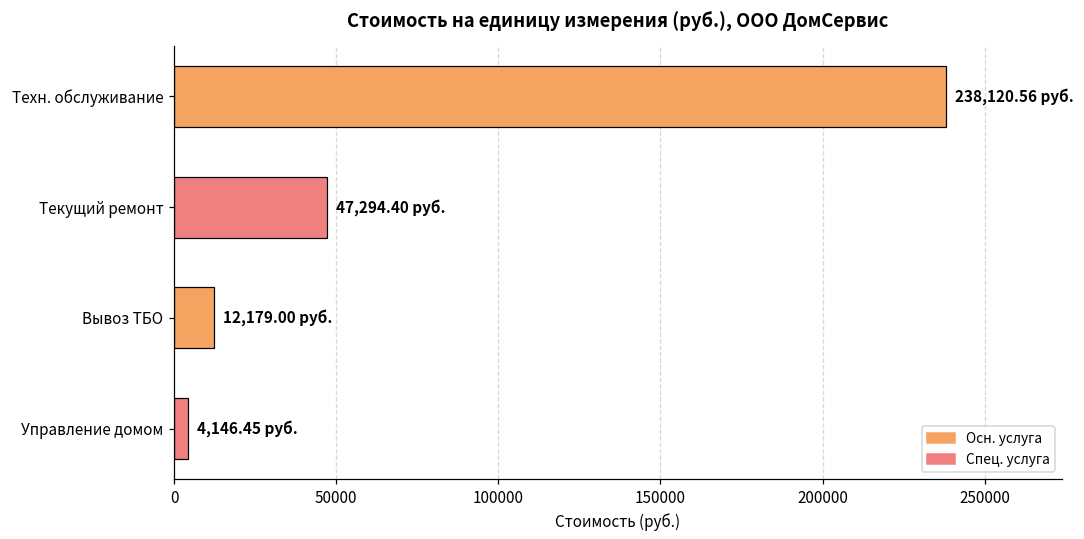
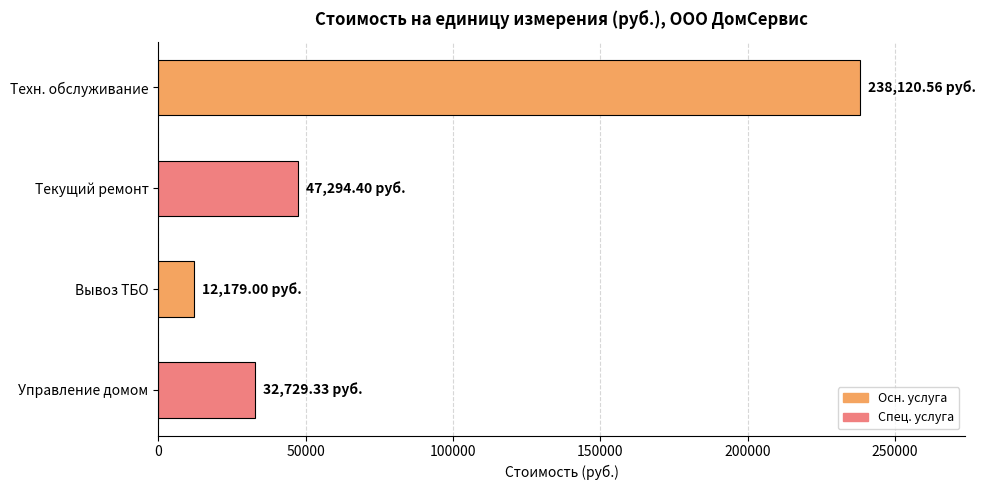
  {
    "Техн. обслуживание": "238,120.56",
    "Текущий ремонт": "47,294.40",
    "Вывоз ТБО": "12,179.00",
-   "Управление домом": "4,146.45"
+   "Управление домом": "32,729.33"
  }
